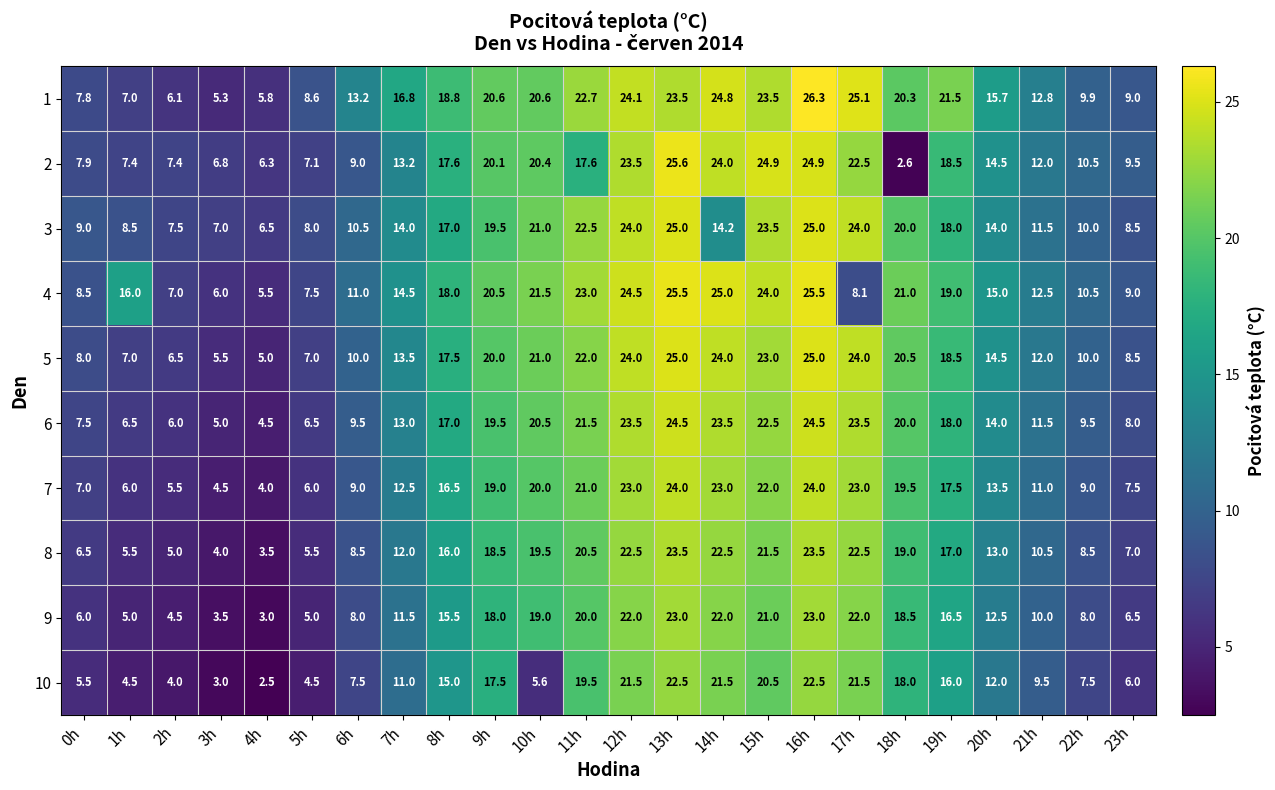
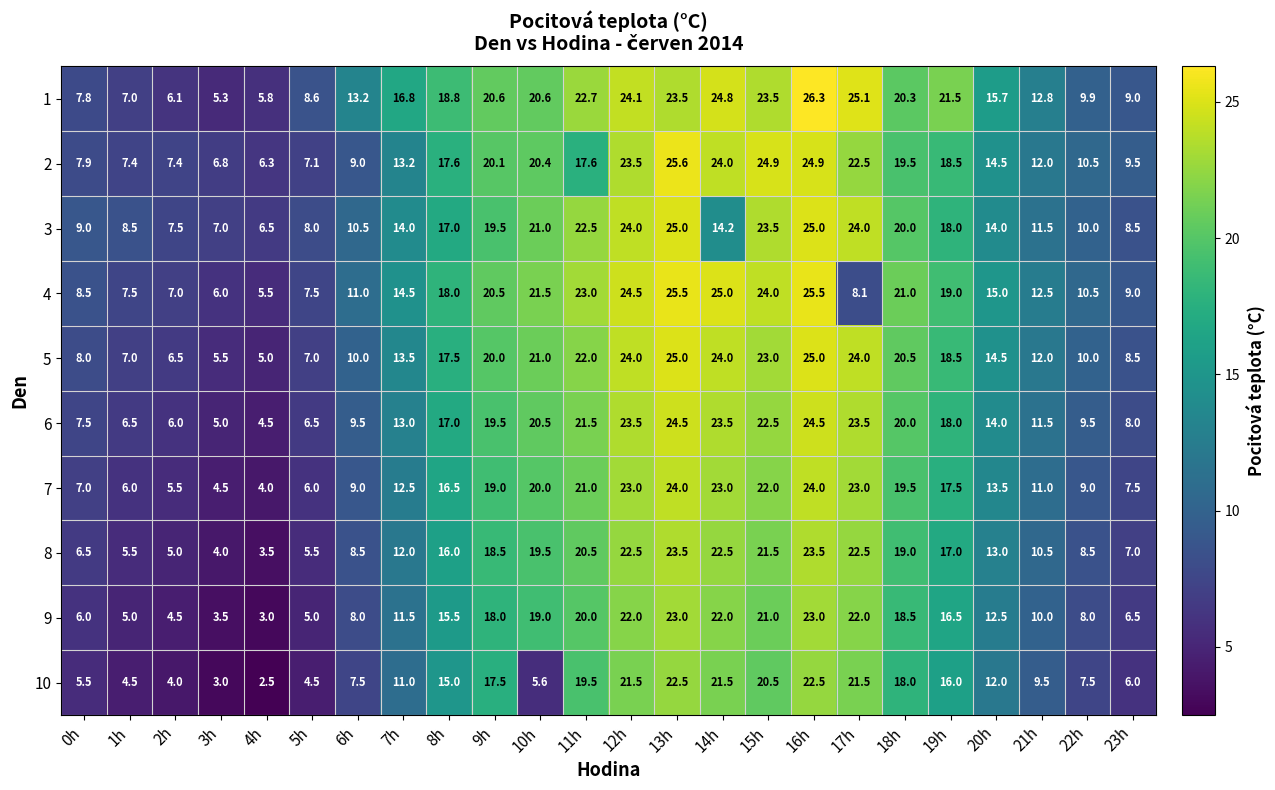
  {
    "2": {
      "0h": 7.9,
      "1h": 7.4,
      "2h": 7.4,
      "3h": 6.8,
      "4h": 6.3,
      "5h": 7.1,
      "6h": 9.0,
      "7h": 13.2,
      "8h": 17.6,
      "9h": 20.1,
      "10h": 20.4,
      "11h": 17.6,
      "12h": 23.5,
      "13h": 25.6,
      "14h": 24.0,
      "15h": 24.9,
      "16h": 24.9,
      "17h": 22.5,
-     "18h": 2.6,
+     "18h": 19.5,
      "19h": 18.5,
      "20h": 14.5,
      "21h": 12.0,
      "22h": 10.5,
      "23h": 9.5
    },
    "4": {
      "0h": 8.5,
-     "1h": 16.0,
+     "1h": 7.5,
      "2h": 7.0,
      "3h": 6.0,
      "4h": 5.5,
      "5h": 7.5,
      "6h": 11.0,
      "7h": 14.5,
      "8h": 18.0,
      "9h": 20.5,
      "10h": 21.5,
      "11h": 23.0,
      "12h": 24.5,
      "13h": 25.5,
      "14h": 25.0,
      "15h": 24.0,
      "16h": 25.5,
      "17h": 8.1,
      "18h": 21.0,
      "19h": 19.0,
      "20h": 15.0,
      "21h": 12.5,
      "22h": 10.5,
      "23h": 9.0
    }
  }
